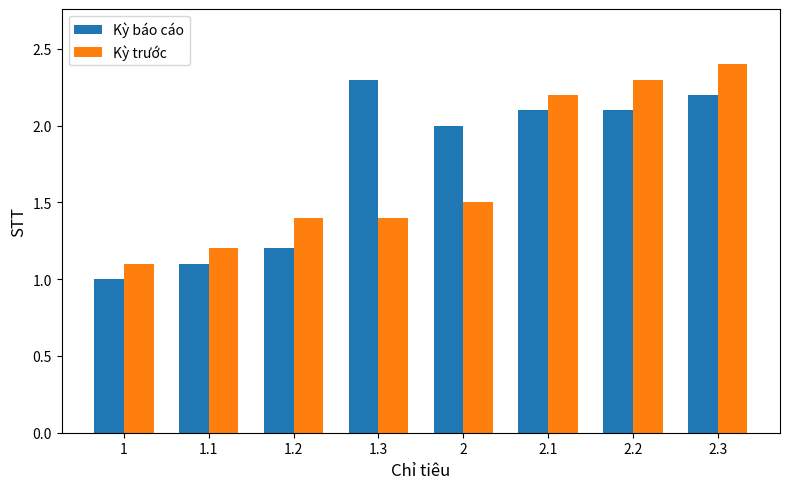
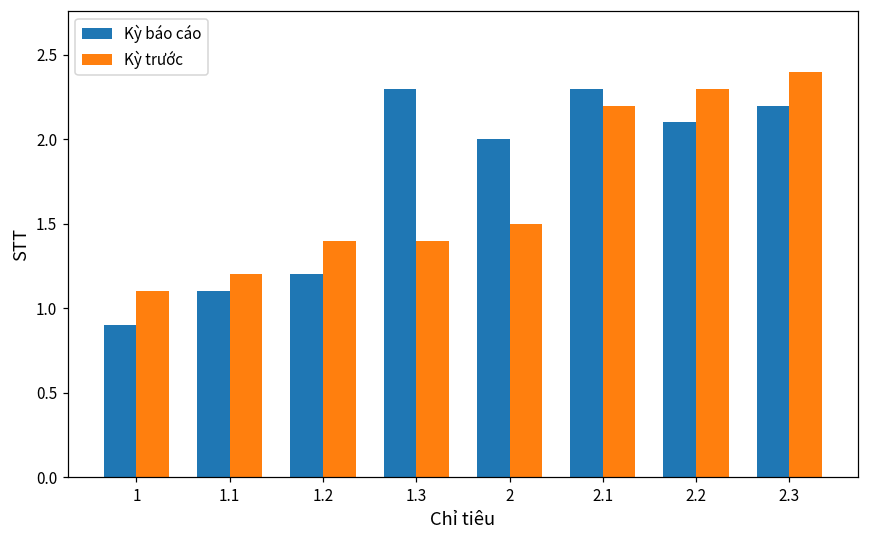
  {
    "Kỳ báo cáo": {
-     "1": 1.0,
+     "1": 0.9,
      "1.1": 1.1,
      "1.2": 1.2,
      "1.3": 2.3,
      "2": 2.0,
-     "2.1": 2.1,
+     "2.1": 2.3,
      "2.2": 2.1,
      "2.3": 2.2
    },
    "Kỳ trước": {
      "1": 1.1,
      "1.1": 1.2,
      "1.2": 1.4,
      "1.3": 1.4,
      "2": 1.5,
      "2.1": 2.2,
      "2.2": 2.3,
      "2.3": 2.4
    }
  }
